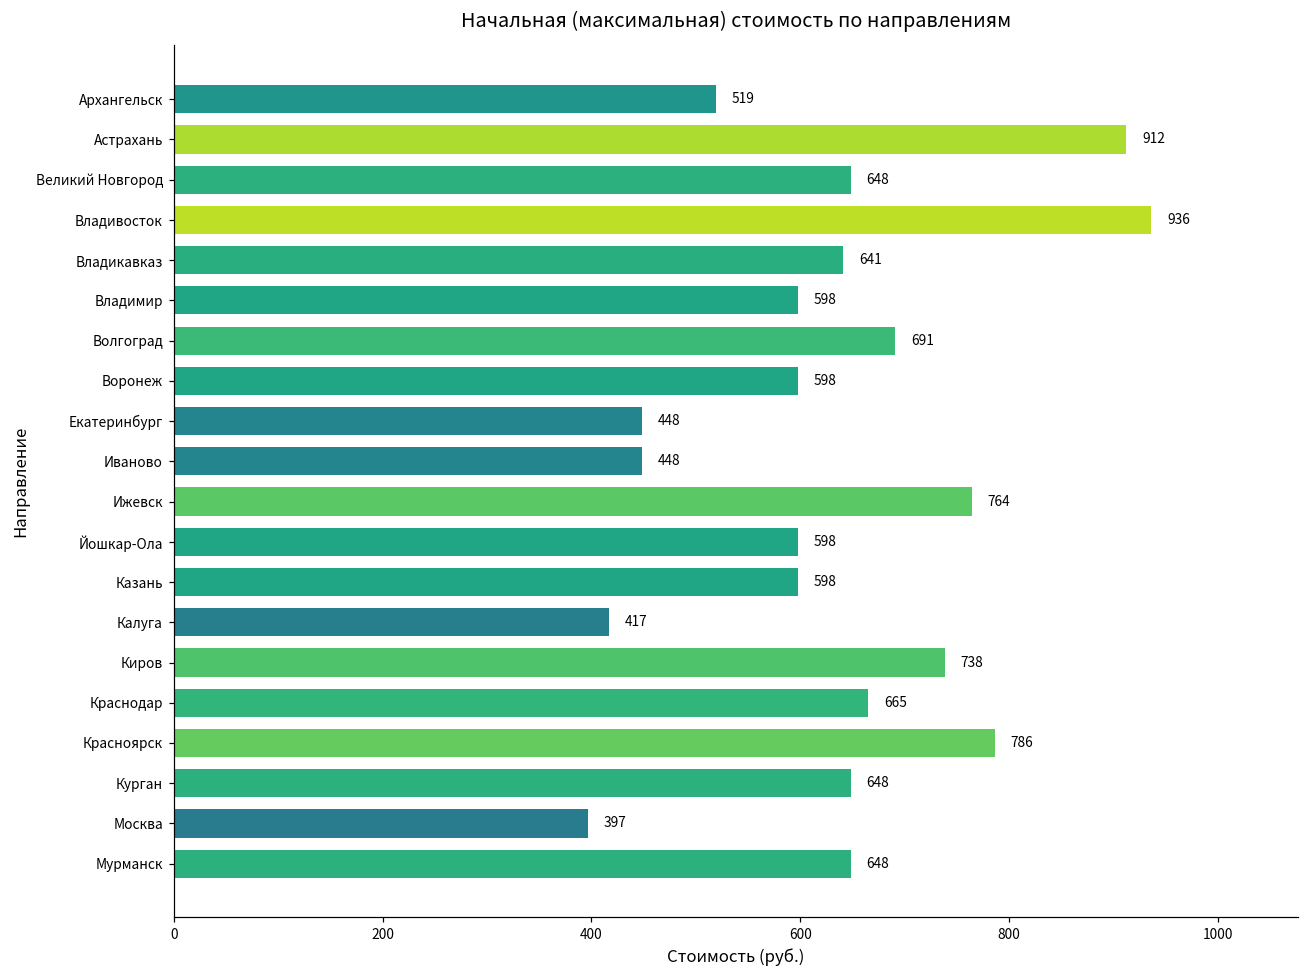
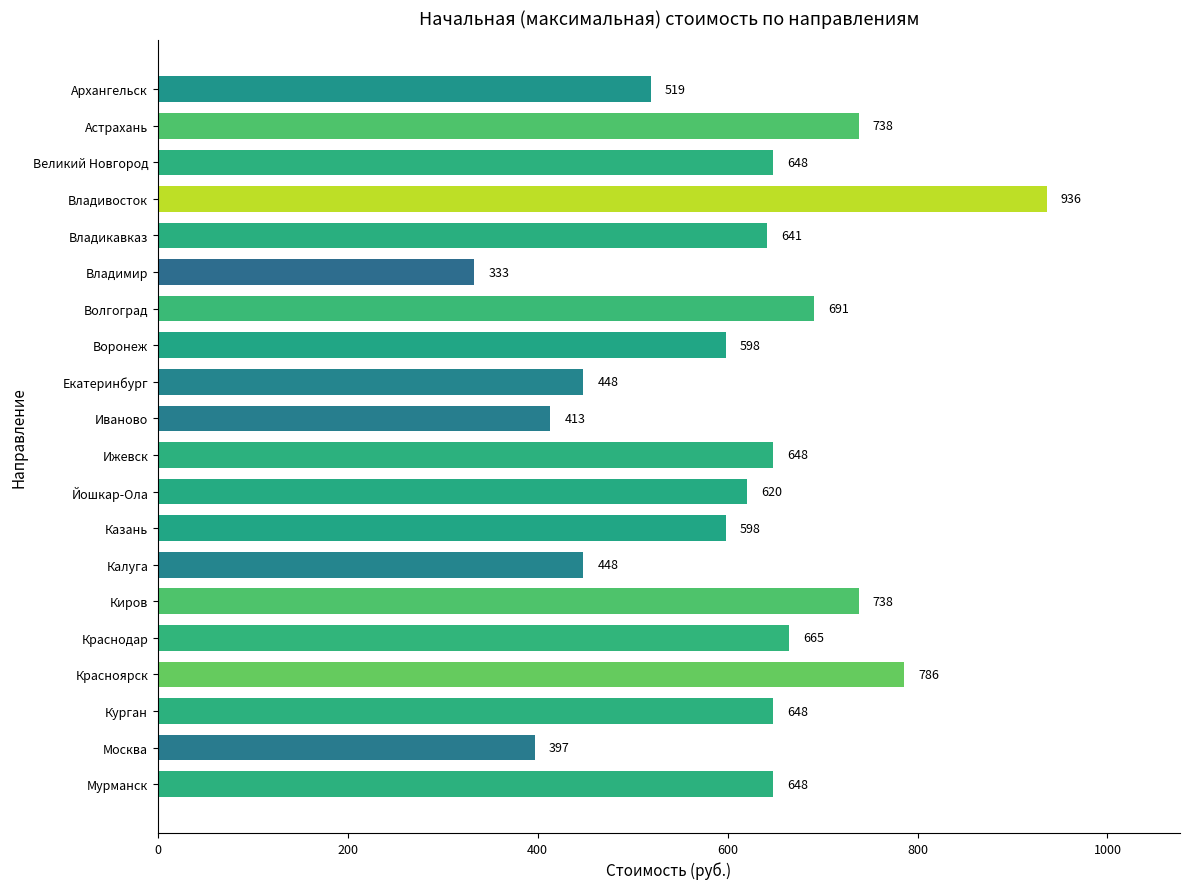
  {
    "Архангельск": 519,
-   "Астрахань": 912,
+   "Астрахань": 738,
    "Великий Новгород": 648,
    "Владивосток": 936,
    "Владикавказ": 641,
-   "Владимир": 598,
+   "Владимир": 333,
    "Волгоград": 691,
    "Воронеж": 598,
    "Екатеринбург": 448,
-   "Иваново": 448,
-   "Ижевск": 764,
-   "Йошкар-Ола": 598,
+   "Иваново": 413,
+   "Ижевск": 648,
+   "Йошкар-Ола": 620,
    "Казань": 598,
-   "Калуга": 417,
+   "Калуга": 448,
    "Киров": 738,
    "Краснодар": 665,
    "Красноярск": 786,
    "Курган": 648,
    "Москва": 397,
    "Мурманск": 648
  }
